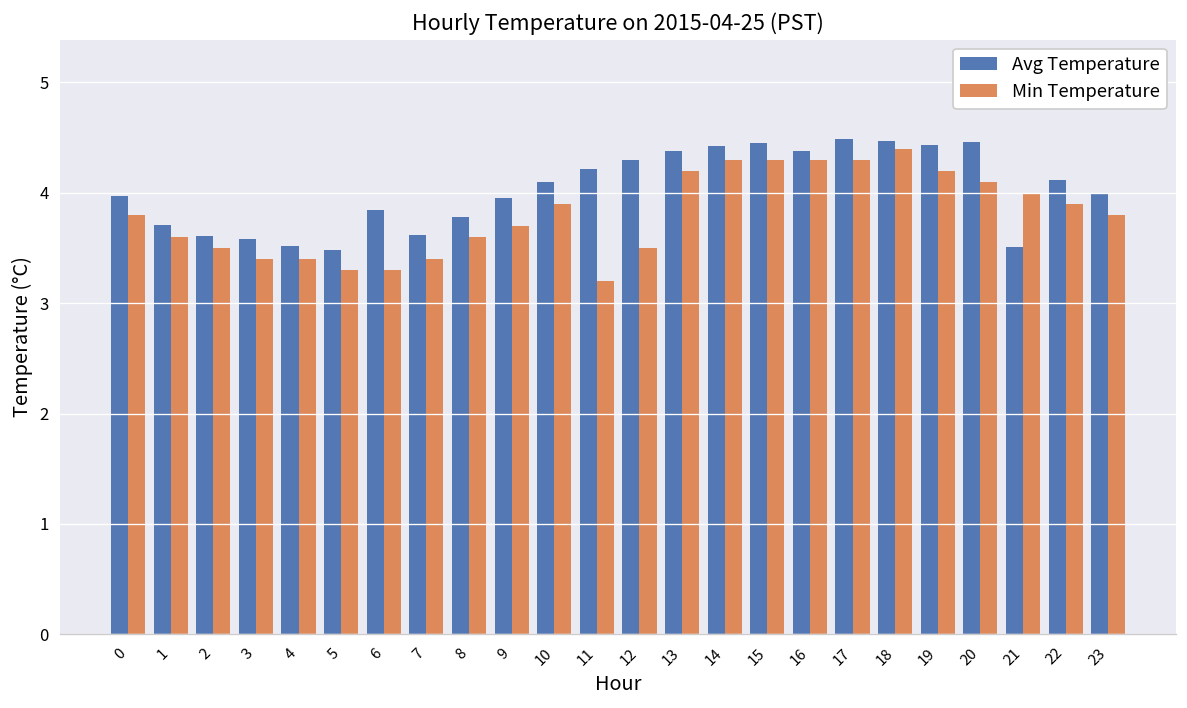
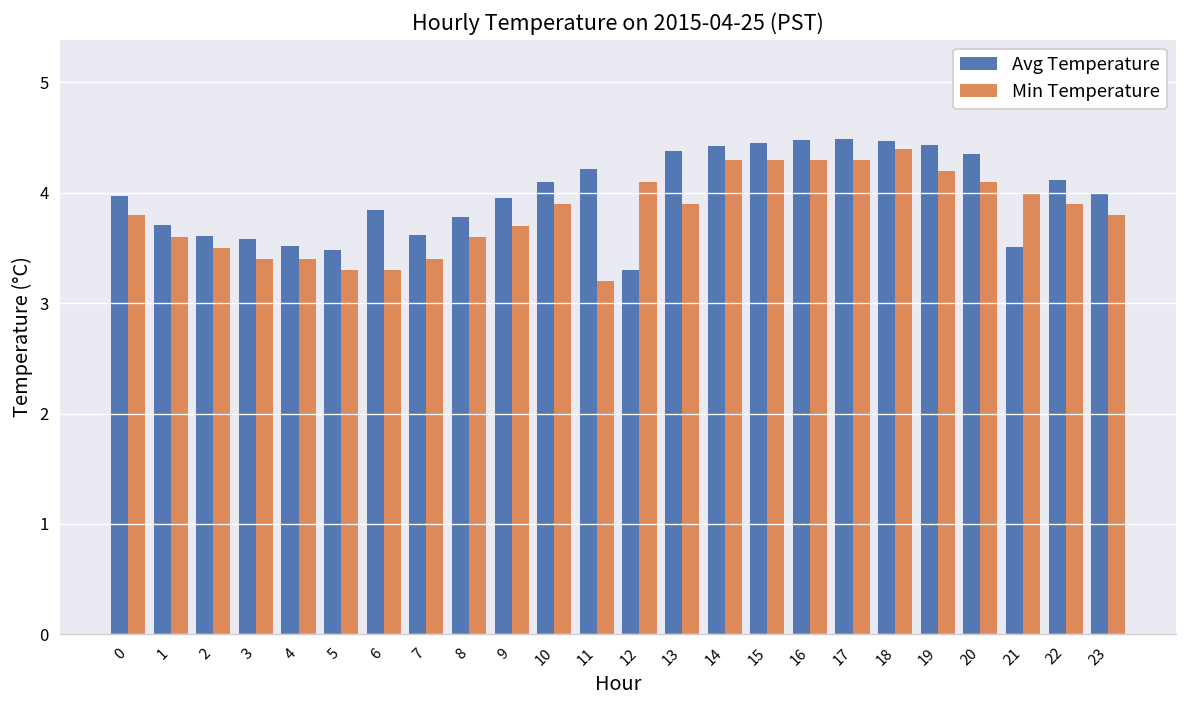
  {
    "Avg Temperature": {
      "0": 4.0,
      "1": 3.7,
      "2": 3.6,
      "3": 3.6,
      "4": 3.5,
      "5": 3.5,
      "6": 3.8,
      "7": 3.6,
      "8": 3.8,
      "9": 4.0,
      "10": 4.1,
      "11": 4.2,
-     "12": 4.3,
+     "12": 3.3,
      "13": 4.4,
      "14": 4.4,
      "15": 4.5,
-     "16": 4.4,
+     "16": 4.5,
      "17": 4.5,
      "18": 4.5,
      "19": 4.4,
-     "20": 4.5,
+     "20": 4.4,
      "21": 3.5,
      "22": 4.1,
      "23": 4.0
    },
    "Min Temperature": {
      "0": 3.8,
      "1": 3.6,
      "2": 3.5,
      "3": 3.4,
      "4": 3.4,
      "5": 3.3,
      "6": 3.3,
      "7": 3.4,
      "8": 3.6,
      "9": 3.7,
      "10": 3.9,
      "11": 3.2,
-     "12": 3.5,
-     "13": 4.2,
+     "12": 4.1,
+     "13": 3.9,
      "14": 4.3,
      "15": 4.3,
      "16": 4.3,
      "17": 4.3,
      "18": 4.4,
      "19": 4.2,
      "20": 4.1,
      "21": 4.0,
      "22": 3.9,
      "23": 3.8
    }
  }
